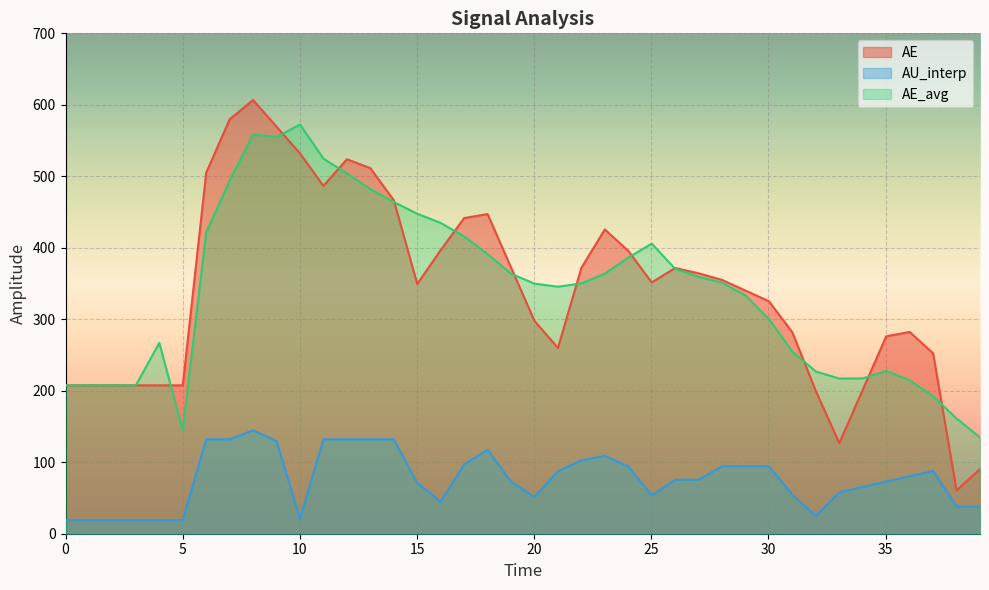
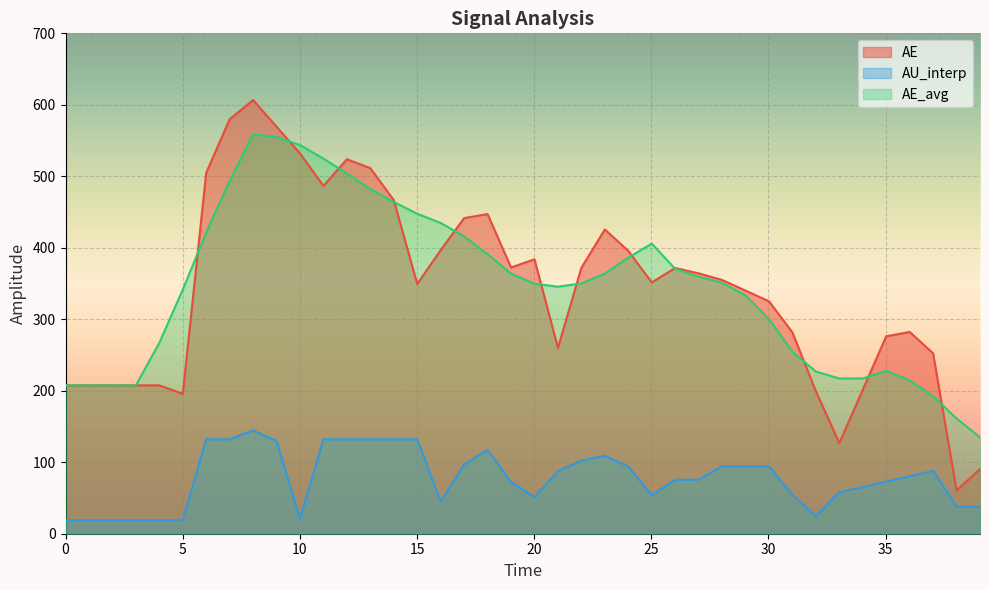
  {
    "AE": {
-     "5": 210,
+     "5": 200,
      "10": 530,
      "15": 350,
-     "20": 300,
+     "20": 380,
      "25": 350
    },
    "AU_interp": {
      "0": 20,
      "5": 20,
      "10": 20,
-     "15": 70,
+     "15": 130,
      "20": 50,
      "25": 50
    },
    "AE_avg": {
-     "5": 140,
-     "10": 570,
+     "5": 340,
+     "10": 540,
      "15": 450,
      "20": 350,
      "25": 410
    }
  }
